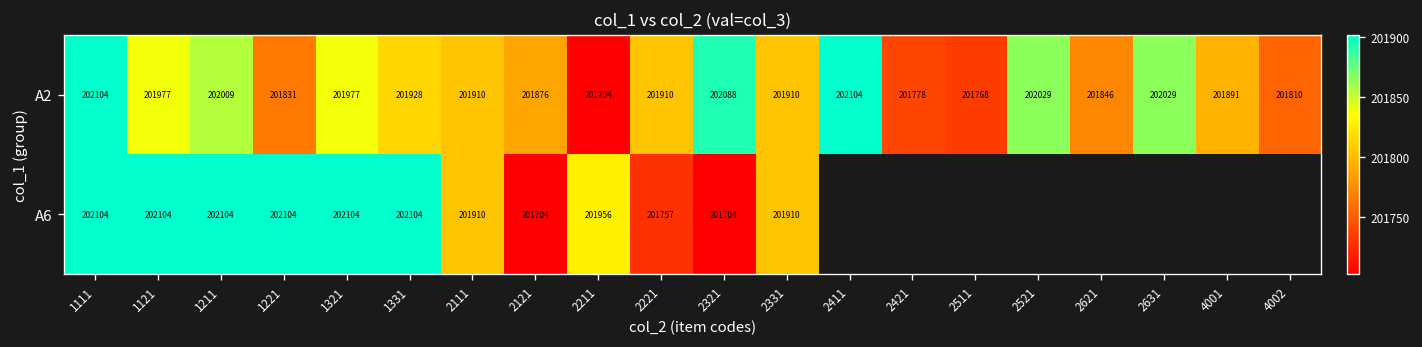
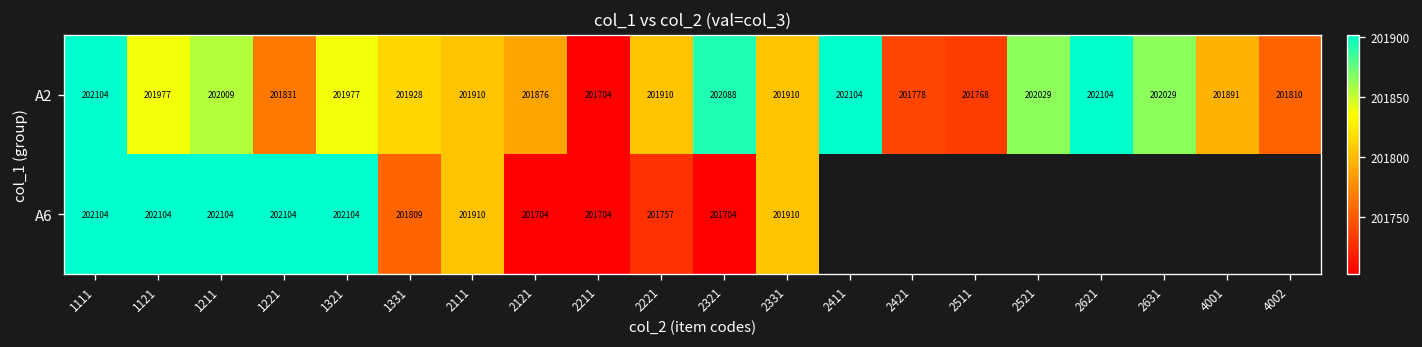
  {
    "A2": {
      "1111": 202104,
      "1121": 201977,
      "1211": 202009,
      "1221": 201831,
      "1321": 201977,
      "1331": 201928,
      "2111": 201910,
      "2121": 201876,
      "2211": 201704,
      "2221": 201910,
      "2321": 202088,
      "2331": 201910,
      "2411": 202104,
      "2421": 201778,
      "2511": 201768,
      "2521": 202029,
-     "2621": 201846,
+     "2621": 202104,
      "2631": 202029,
      "4001": 201891,
      "4002": 201810
    },
    "A6": {
      "1111": 202104,
      "1121": 202104,
      "1211": 202104,
      "1221": 202104,
      "1321": 202104,
-     "1331": 202104,
+     "1331": 201809,
      "2111": 201910,
      "2121": 201704,
-     "2211": 201956,
+     "2211": 201704,
      "2221": 201757,
      "2321": 201704,
      "2331": 201910
    }
  }
